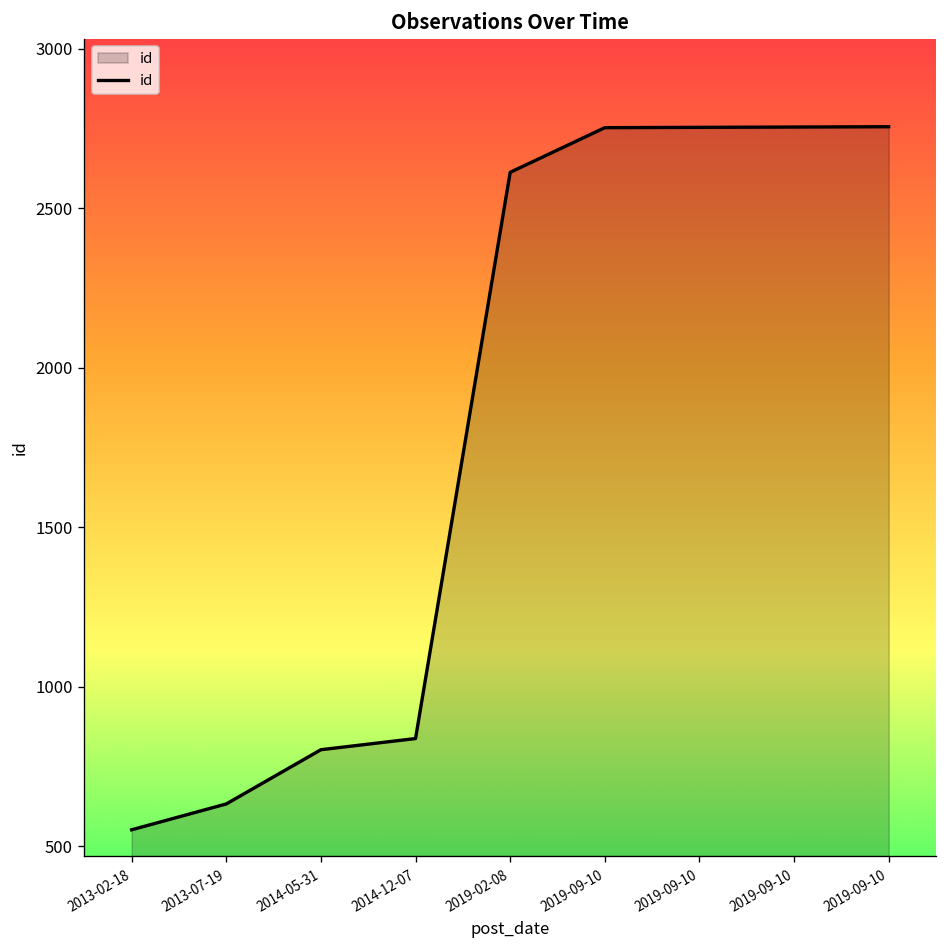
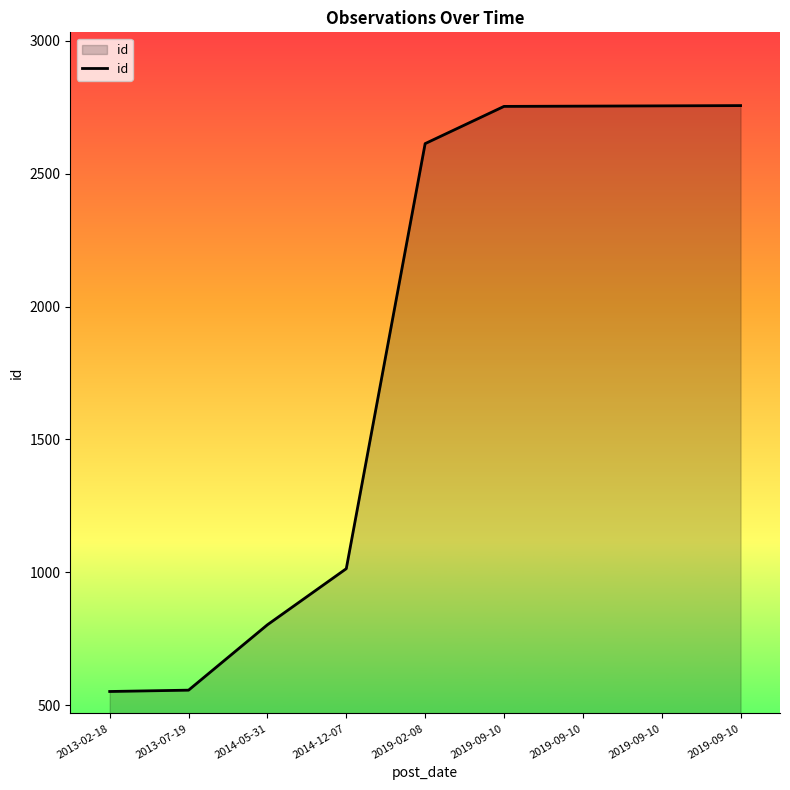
  {
    "2013-02-18": 550,
-   "2013-07-19": 630,
+   "2013-07-19": 560,
    "2014-05-31": 800,
-   "2014-12-07": 840,
+   "2014-12-07": 1010,
    "2019-02-08": 2610
  }
